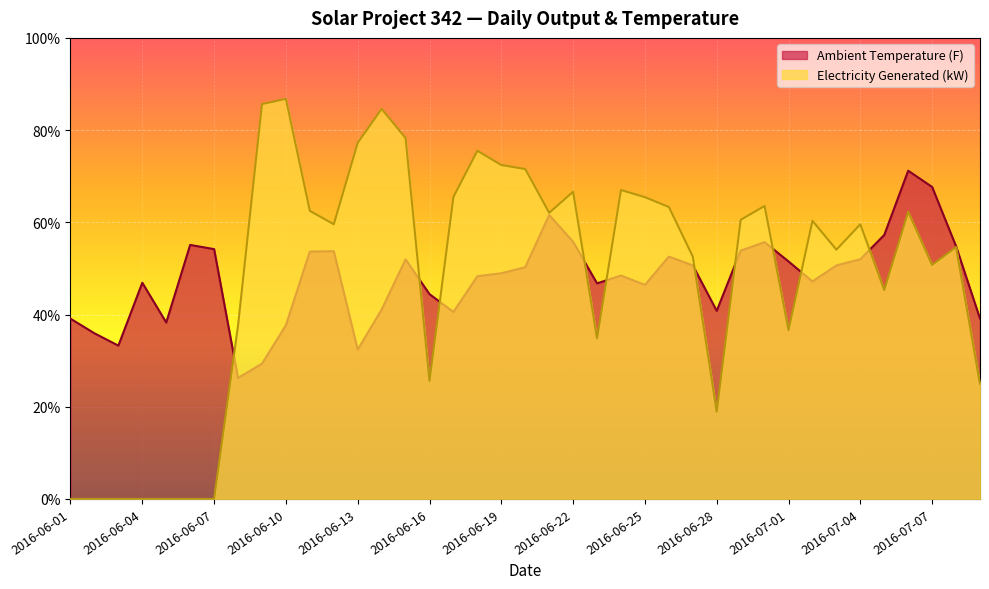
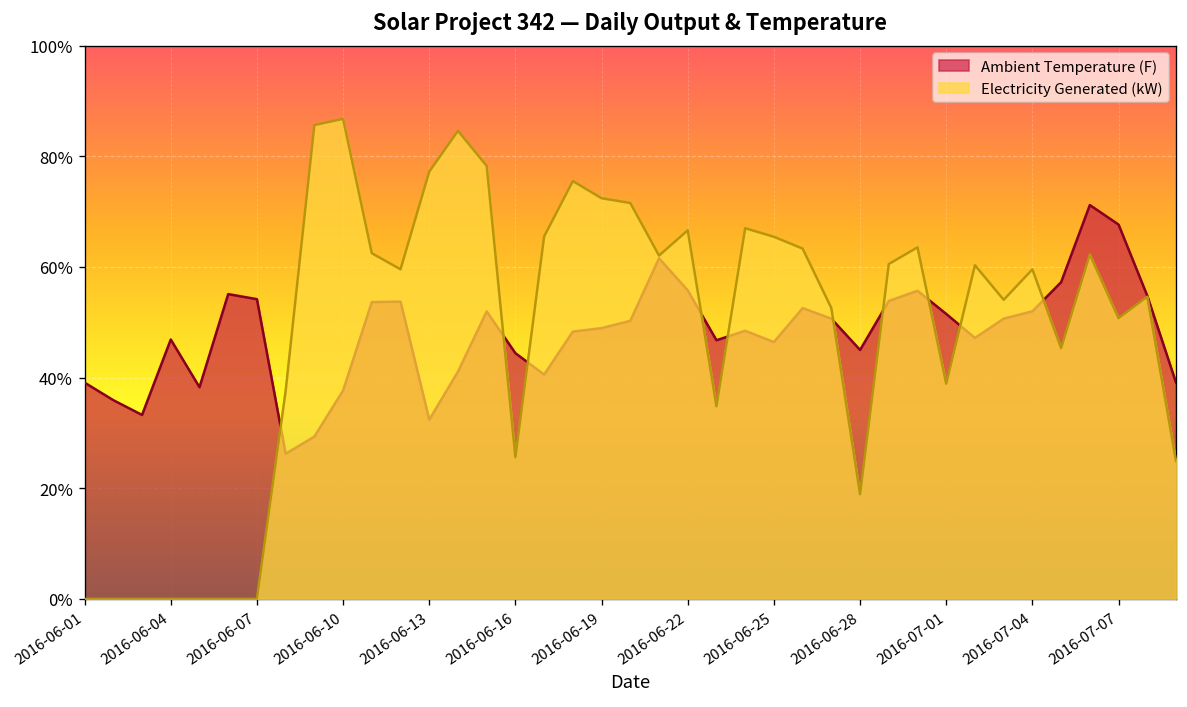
  {
    "Ambient Temperature (F)": {
      "2016-06-01": "39%",
      "2016-06-04": "47%",
      "2016-06-07": "54%",
      "2016-06-10": "38%",
      "2016-06-13": "32%",
      "2016-06-16": "44%",
      "2016-06-19": "49%",
      "2016-06-22": "56%",
      "2016-06-25": "46%",
-     "2016-06-28": "41%",
+     "2016-06-28": "45%",
      "2016-07-01": "52%",
      "2016-07-04": "52%",
      "2016-07-07": "68%"
    },
    "Electricity Generated (kW)": {
      "2016-06-01": "0%",
      "2016-06-04": "0%",
      "2016-06-07": "0%",
      "2016-06-10": "87%",
      "2016-06-13": "77%",
      "2016-06-16": "26%",
      "2016-06-19": "72%",
      "2016-06-22": "67%",
      "2016-06-25": "65%",
      "2016-06-28": "19%",
-     "2016-07-01": "37%",
+     "2016-07-01": "39%",
      "2016-07-04": "60%",
      "2016-07-07": "51%"
    }
  }
